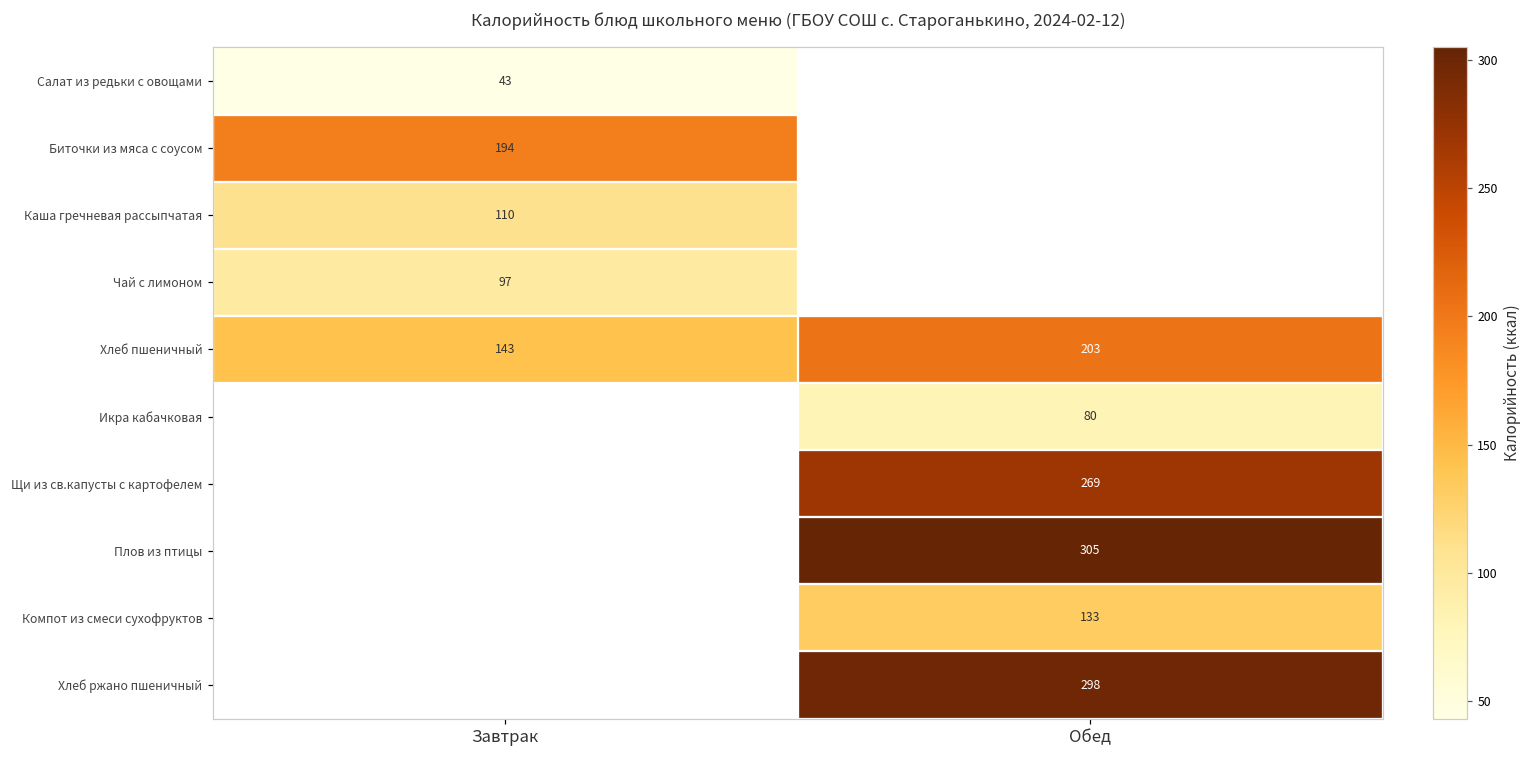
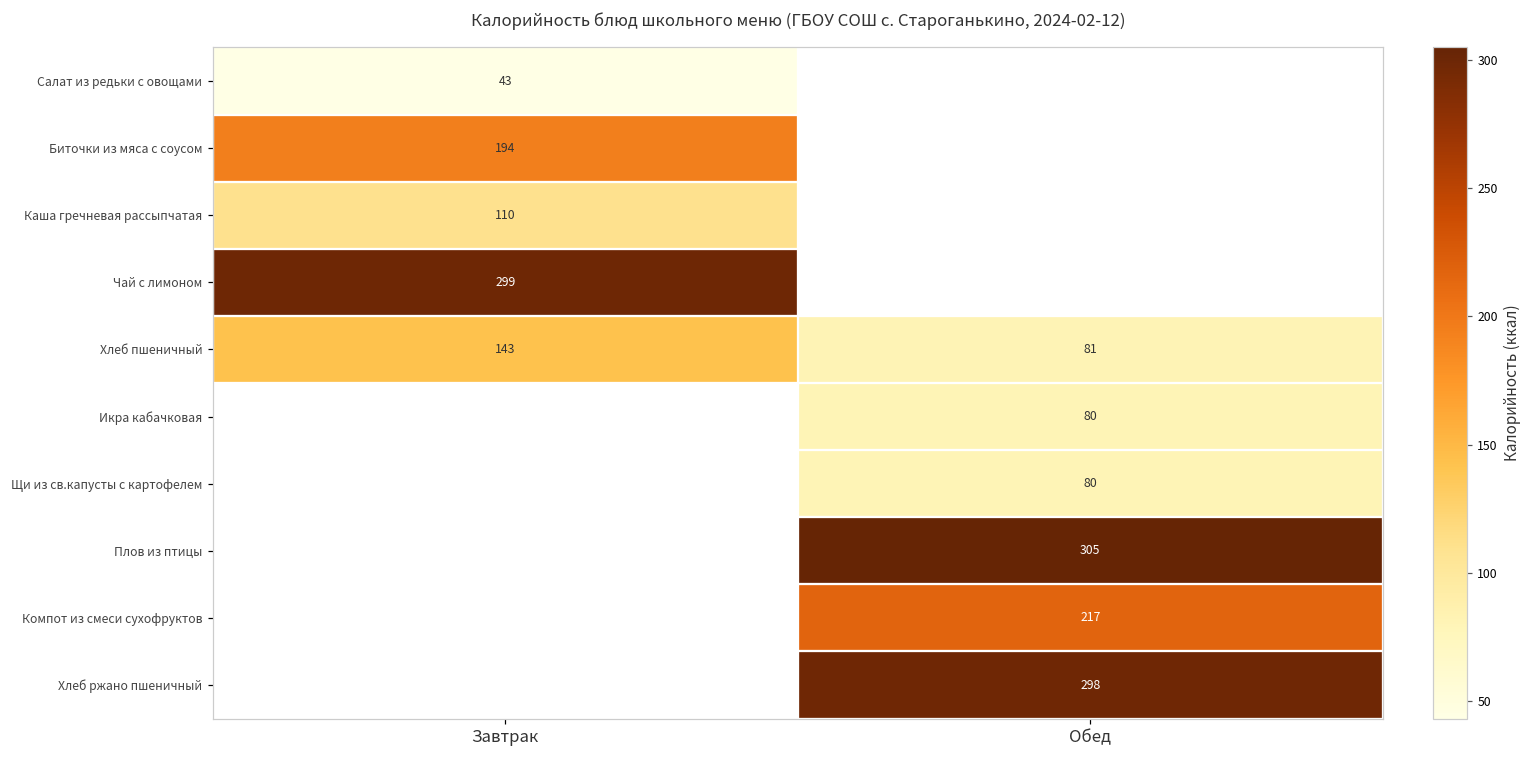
  {
    "Салат из редьки с овощами": {
      "Завтрак": 43
    },
    "Биточки из мяса с соусом": {
      "Завтрак": 194
    },
    "Каша гречневая рассыпчатая": {
      "Завтрак": 110
    },
    "Чай с лимоном": {
-     "Завтрак": 97
+     "Завтрак": 299
    },
    "Хлеб пшеничный": {
      "Завтрак": 143,
-     "Обед": 203
+     "Обед": 81
    },
    "Икра кабачковая": {
      "Обед": 80
    },
    "Щи из св.капусты с картофелем": {
-     "Обед": 269
+     "Обед": 80
    },
    "Плов из птицы": {
      "Обед": 305
    },
    "Компот из смеси сухофруктов": {
-     "Обед": 133
+     "Обед": 217
    },
    "Хлеб ржано пшеничный": {
      "Обед": 298
    }
  }
